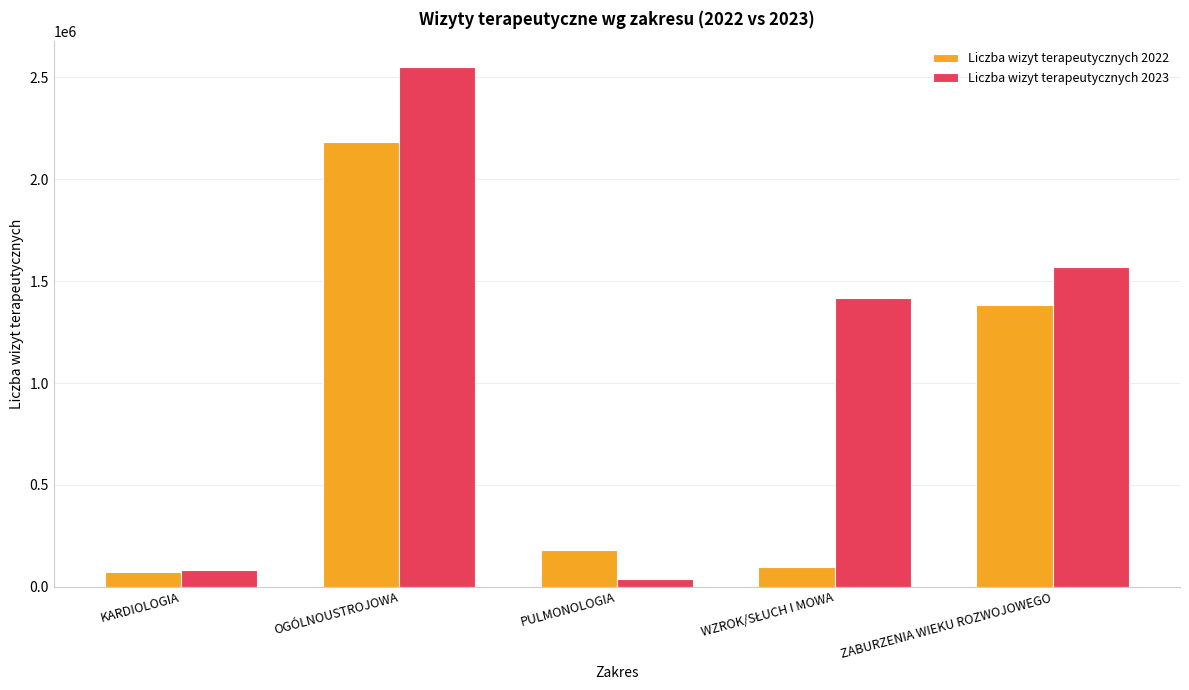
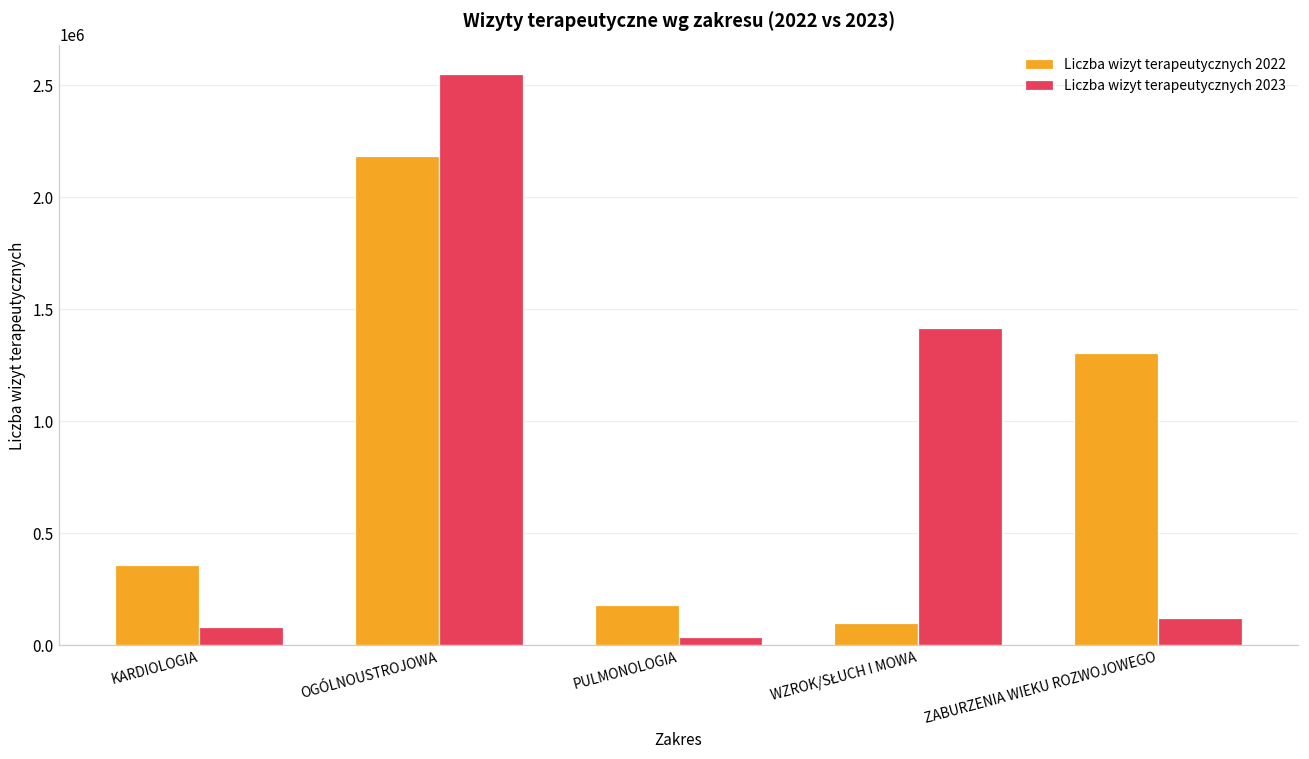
  {
    "Liczba wizyt terapeutycznych 2022": {
-     "KARDIOLOGIA": 70000,
+     "KARDIOLOGIA": 360000,
      "OGÓLNOUSTROJOWA": 2180000,
      "PULMONOLOGIA": 180000,
      "WZROK/SŁUCH I MOWA": 100000,
-     "ZABURZENIA WIEKU ROZWOJOWEGO": 1380000
+     "ZABURZENIA WIEKU ROZWOJOWEGO": 1310000
    },
    "Liczba wizyt terapeutycznych 2023": {
      "KARDIOLOGIA": 80000,
      "OGÓLNOUSTROJOWA": 2550000,
      "PULMONOLOGIA": 40000,
      "WZROK/SŁUCH I MOWA": 1420000,
-     "ZABURZENIA WIEKU ROZWOJOWEGO": 1570000
+     "ZABURZENIA WIEKU ROZWOJOWEGO": 120000
    }
  }
